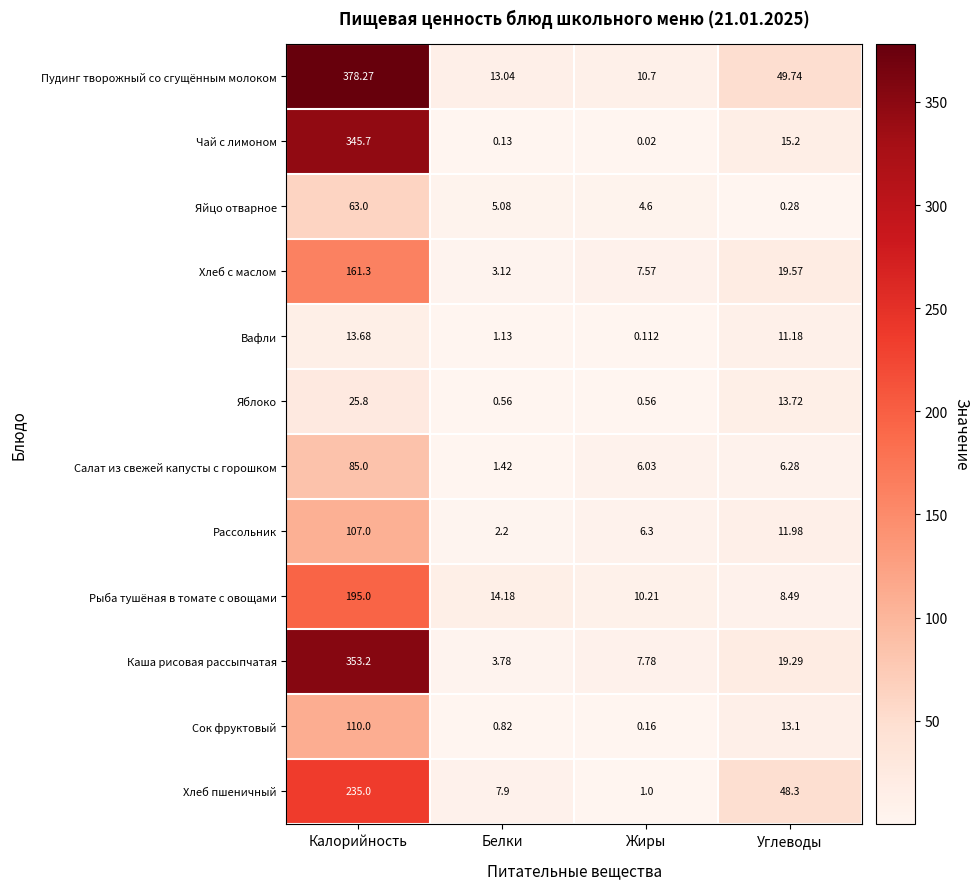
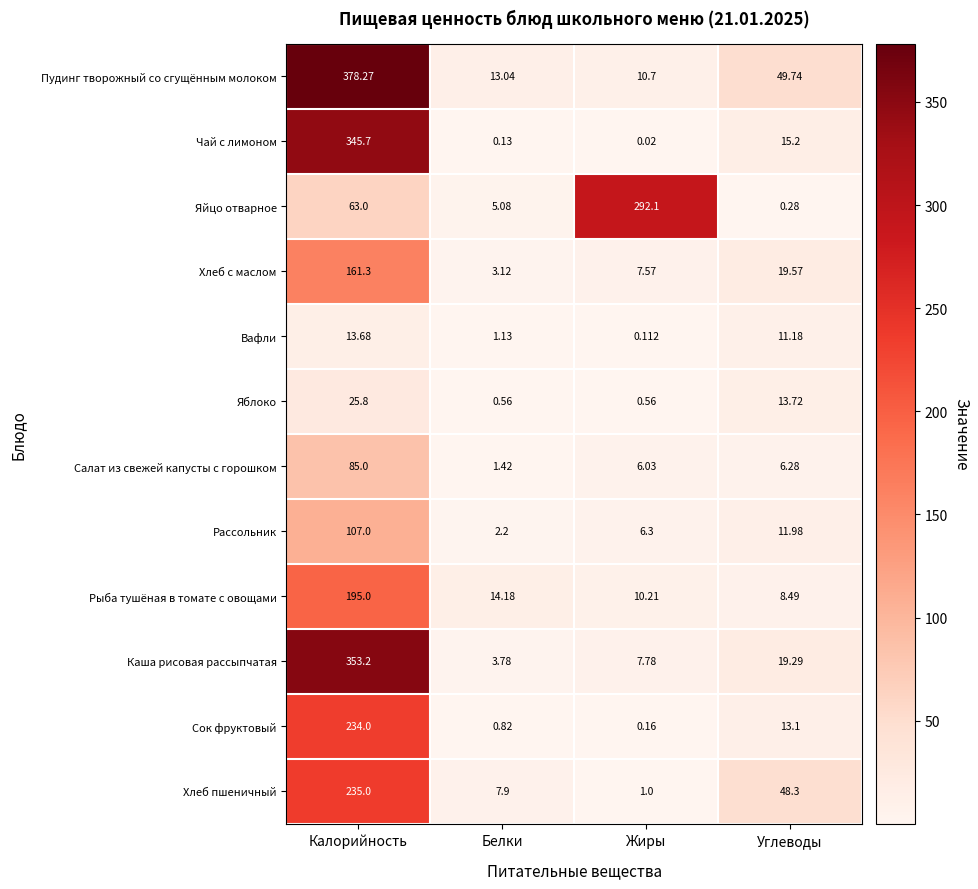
  {
    "Пудинг творожный со сгущённым молоком": {
      "Калорийность": 378.27,
      "Белки": 13.04,
      "Жиры": 10.7,
      "Углеводы": 49.74
    },
    "Чай с лимоном": {
      "Калорийность": 345.7,
      "Белки": 0.13,
      "Жиры": 0.02,
      "Углеводы": 15.2
    },
    "Яйцо отварное": {
      "Калорийность": 63.0,
      "Белки": 5.08,
-     "Жиры": 4.6,
+     "Жиры": 292.1,
      "Углеводы": 0.28
    },
    "Хлеб с маслом": {
      "Калорийность": 161.3,
      "Белки": 3.12,
      "Жиры": 7.57,
      "Углеводы": 19.57
    },
    "Вафли": {
      "Калорийность": 13.68,
      "Белки": 1.13,
      "Жиры": 0.112,
      "Углеводы": 11.18
    },
    "Яблоко": {
      "Калорийность": 25.8,
      "Белки": 0.56,
      "Жиры": 0.56,
      "Углеводы": 13.72
    },
    "Салат из свежей капусты с горошком": {
      "Калорийность": 85.0,
      "Белки": 1.42,
      "Жиры": 6.03,
      "Углеводы": 6.28
    },
    "Рассольник": {
      "Калорийность": 107.0,
      "Белки": 2.2,
      "Жиры": 6.3,
      "Углеводы": 11.98
    },
    "Рыба тушёная в томате с овощами": {
      "Калорийность": 195.0,
      "Белки": 14.18,
      "Жиры": 10.21,
      "Углеводы": 8.49
    },
    "Каша рисовая рассыпчатая": {
      "Калорийность": 353.2,
      "Белки": 3.78,
      "Жиры": 7.78,
      "Углеводы": 19.29
    },
    "Сок фруктовый": {
-     "Калорийность": 110.0,
+     "Калорийность": 234.0,
      "Белки": 0.82,
      "Жиры": 0.16,
      "Углеводы": 13.1
    },
    "Хлеб пшеничный": {
      "Калорийность": 235.0,
      "Белки": 7.9,
      "Жиры": 1.0,
      "Углеводы": 48.3
    }
  }
